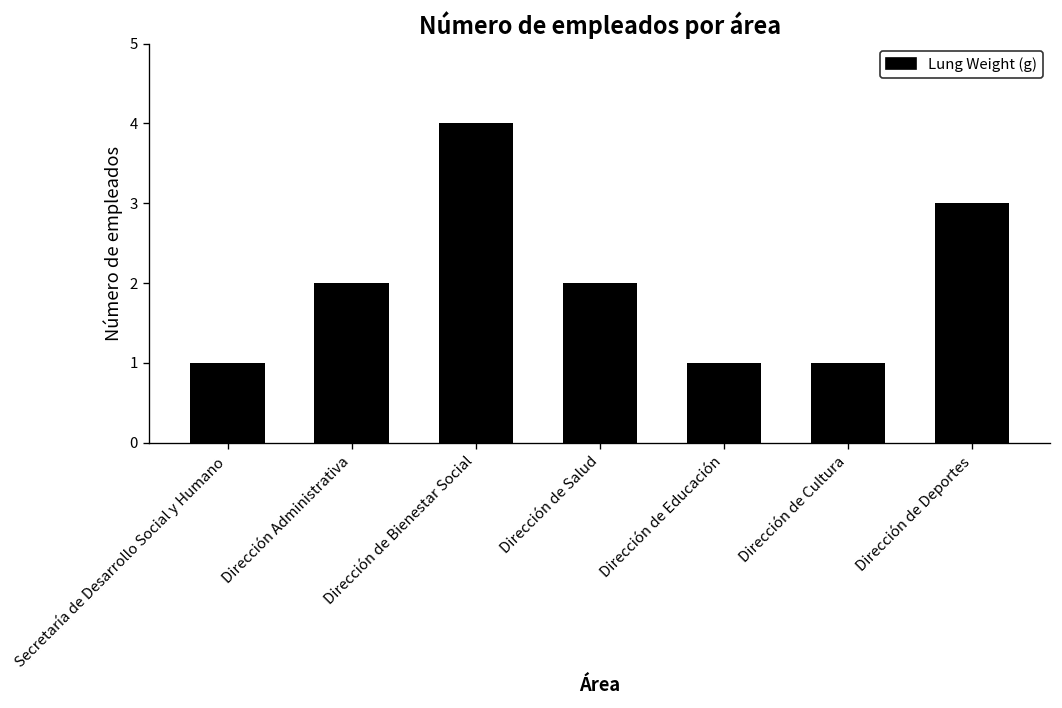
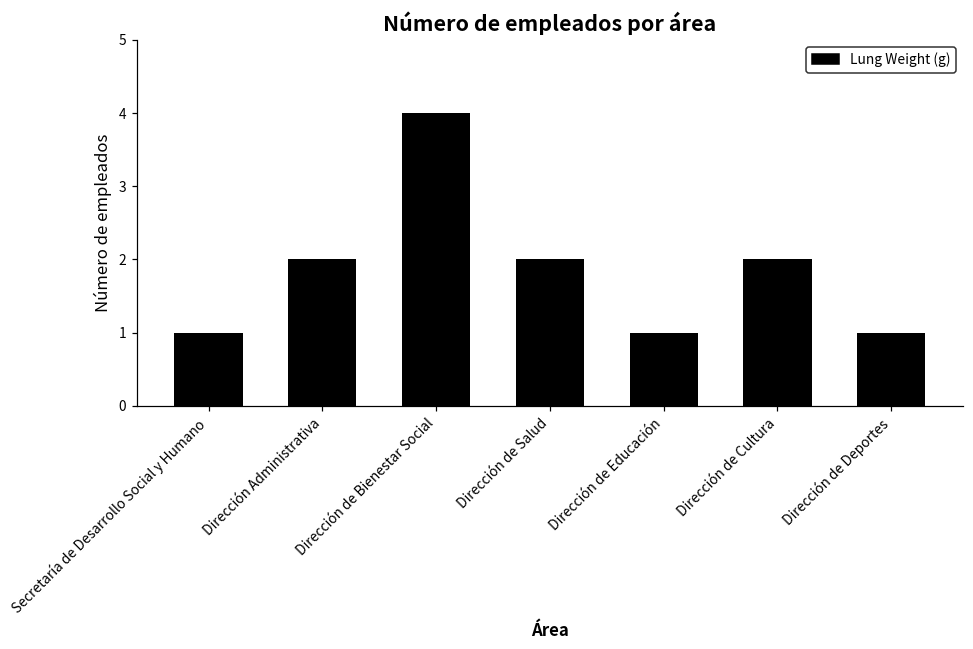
  {
    "Secretaría de Desarrollo Social y Humano": 1,
    "Dirección Administrativa": 2,
    "Dirección de Bienestar Social": 4,
    "Dirección de Salud": 2,
    "Dirección de Educación": 1,
-   "Dirección de Cultura": 1,
-   "Dirección de Deportes": 3
+   "Dirección de Cultura": 2,
+   "Dirección de Deportes": 1
  }
